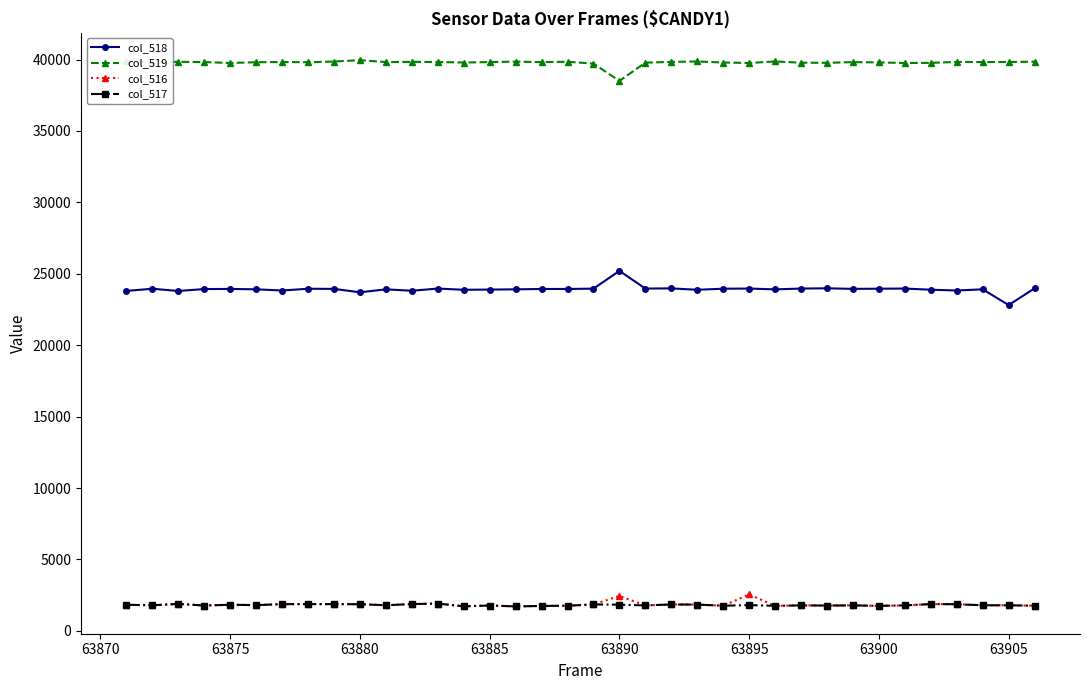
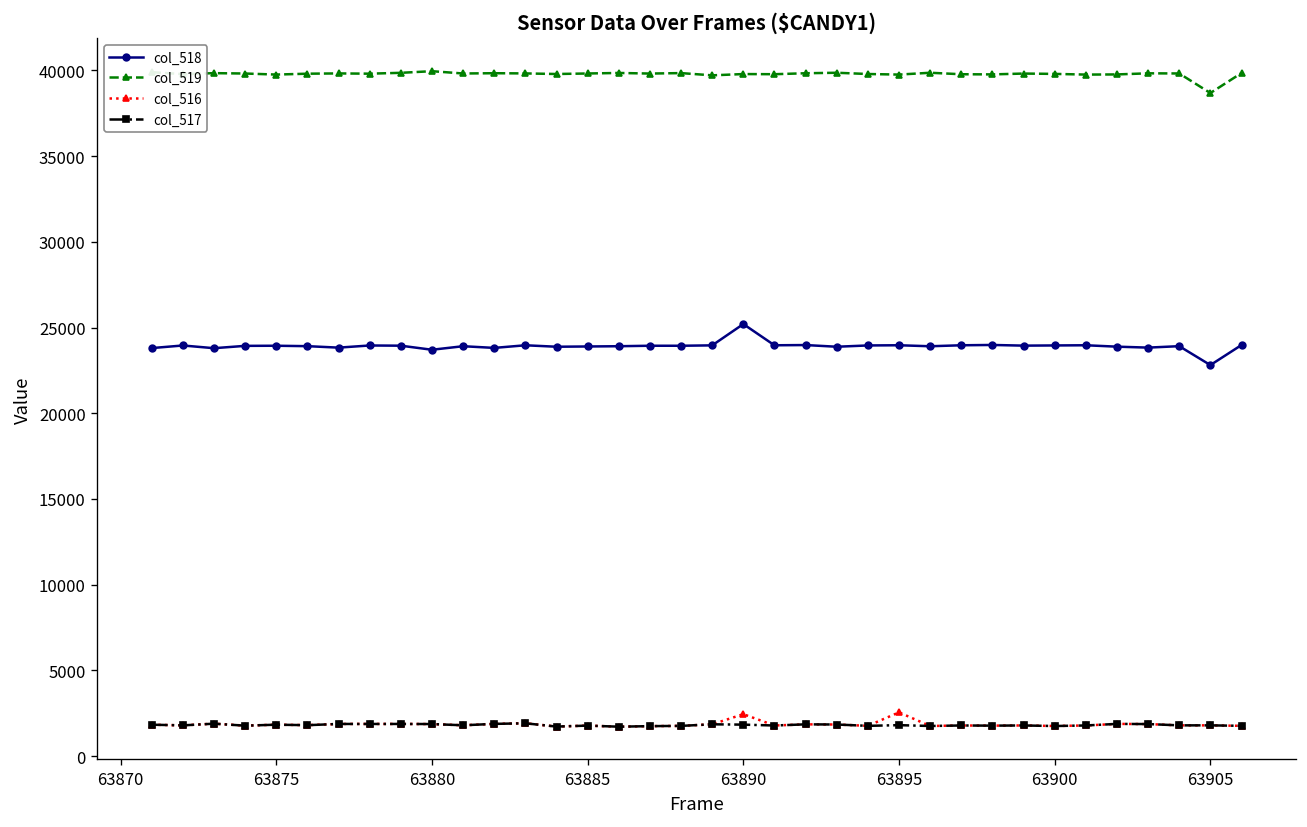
  {
    "col_518": {
      "63875": 23900,
      "63880": 23700,
      "63885": 23900,
      "63890": 25200,
      "63895": 24000,
      "63900": 24000,
      "63905": 22800
    },
    "col_519": {
      "63875": 39800,
      "63880": 40000,
      "63885": 39800,
-     "63890": 38500,
+     "63890": 39800,
      "63895": 39800,
      "63900": 39800,
-     "63905": 39800
+     "63905": 38700
    },
    "col_516": {
      "63890": 2400,
      "63895": 2600
    },
    "col_517": {
      "63890": 1800,
      "63895": 1800
    }
  }
